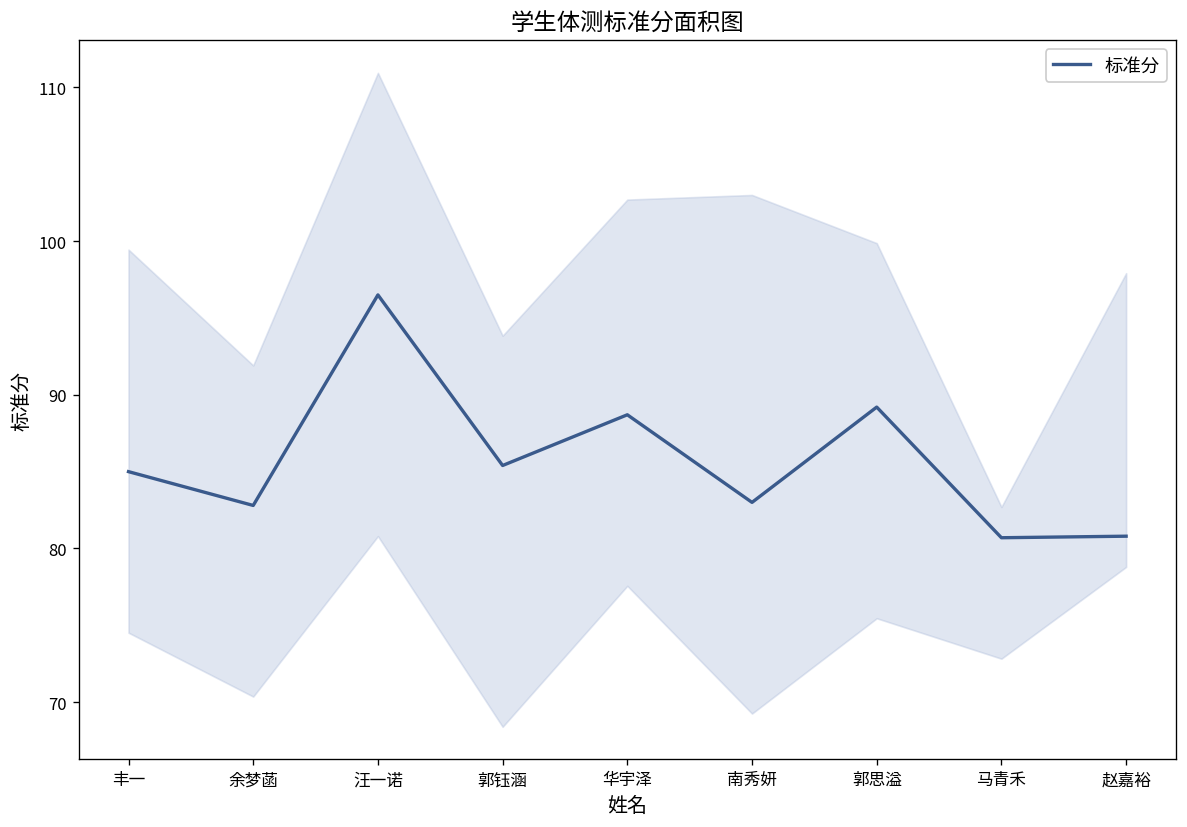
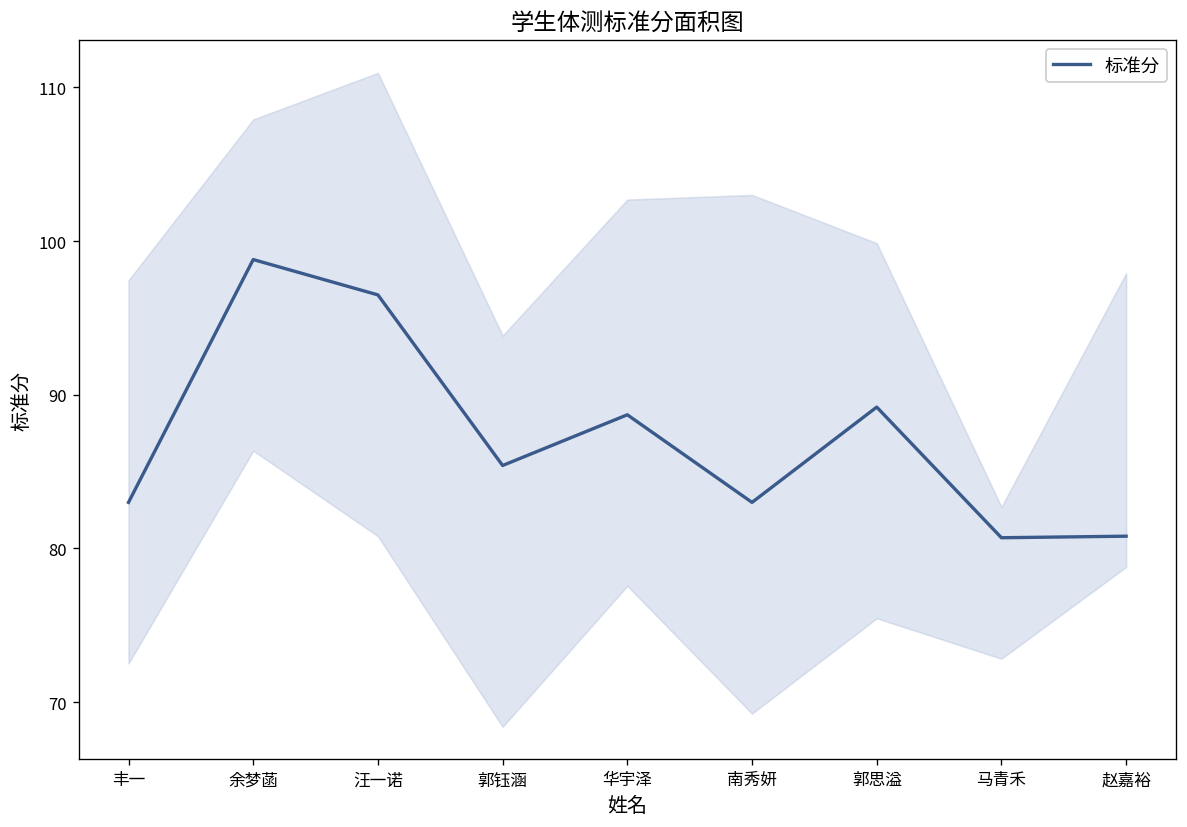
  {
    "标准分": {
-     "丰一": 85,
-     "余梦菡": 82.8,
+     "丰一": 83,
+     "余梦菡": 98.8,
      "汪一诺": 96.5,
      "郭钰涵": 85.4,
      "华宇泽": 88.7,
      "南秀妍": 83.0,
      "郭思溢": 89.2,
      "马青禾": 80.7,
      "赵嘉裕": 80.8
    }
  }
